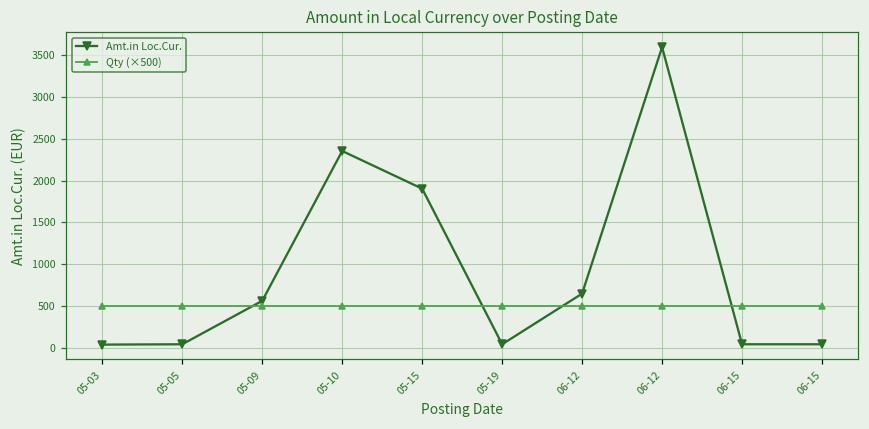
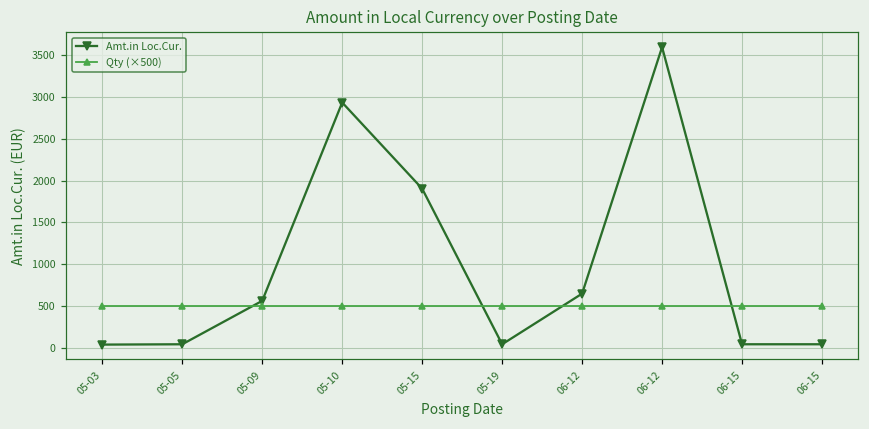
  {
    "Amt.in Loc.Cur.": {
      "05-03": 0,
      "05-05": 0,
      "05-09": 600,
-     "05-10": 2400,
+     "05-10": 2900,
      "05-15": 1900,
      "05-19": 0
    },
    "Qty (×500)": {
      "05-03": 500,
      "05-05": 500,
      "05-09": 500,
      "05-10": 500,
      "05-15": 500,
      "05-19": 500
    }
  }
